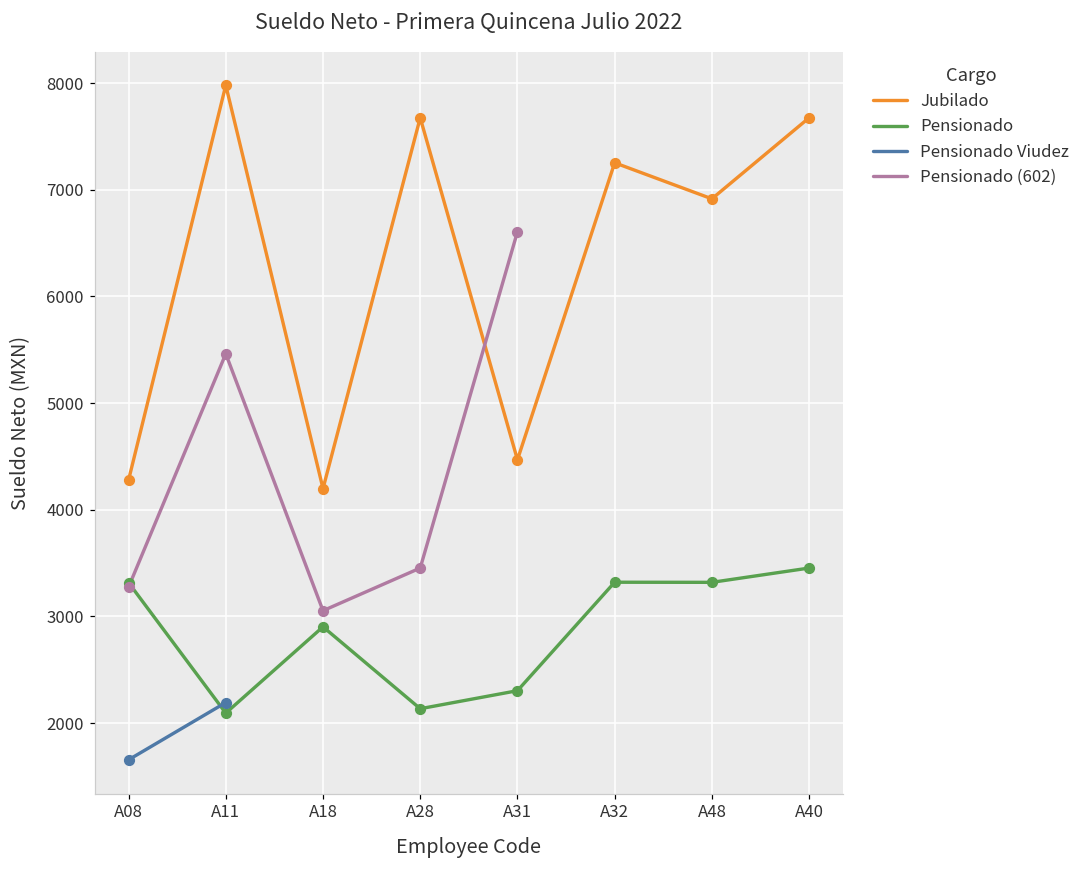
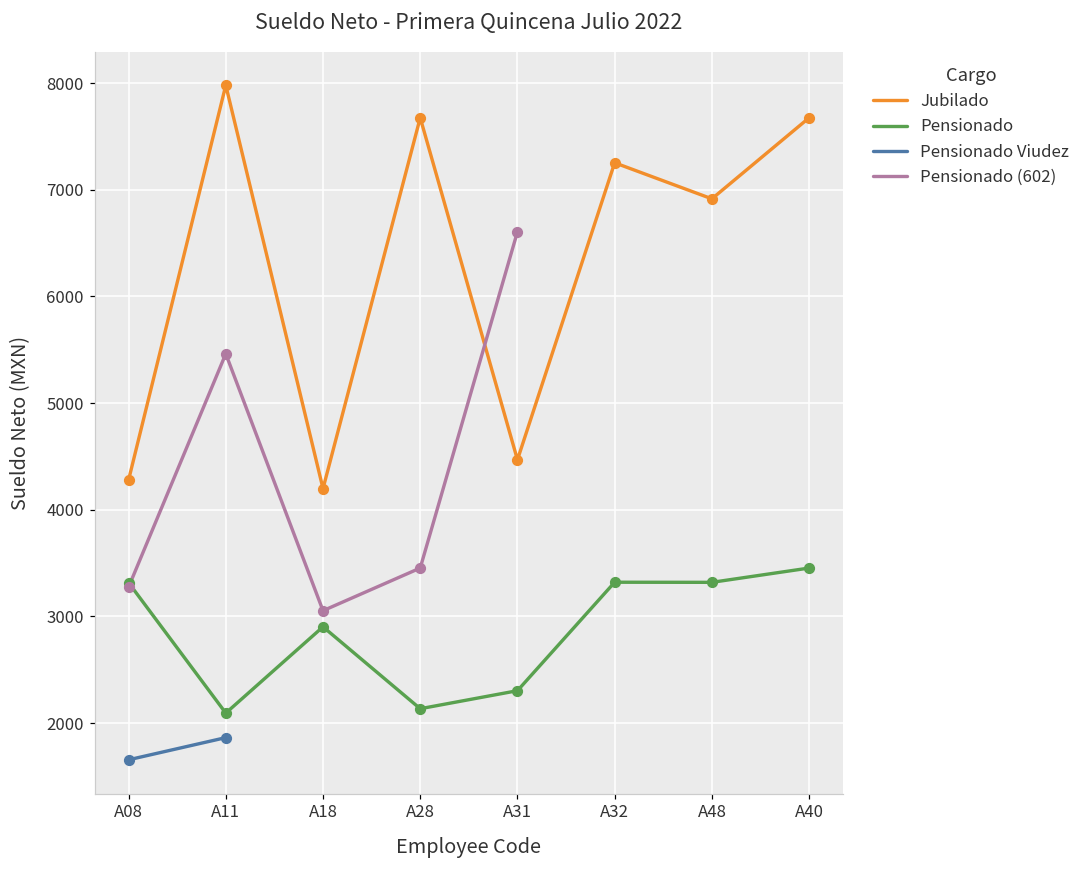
  {
    "Jubilado": {
      "A08": 4300,
      "A11": 8000,
      "A18": 4200,
      "A28": 7700,
      "A31": 4500,
      "A32": 7300,
      "A48": 6900,
      "A40": 7700
    },
    "Pensionado": {
      "A08": 3300,
      "A11": 2100,
      "A18": 2900,
      "A28": 2100,
      "A31": 2300,
      "A32": 3300,
      "A48": 3300,
      "A40": 3500
    },
    "Pensionado Viudez": {
      "A08": 1700,
-     "A11": 2200
+     "A11": 1900
    },
    "Pensionado (602)": {
      "A08": 3300,
      "A11": 5500,
      "A18": 3100,
      "A28": 3500,
      "A31": 6600
    }
  }
